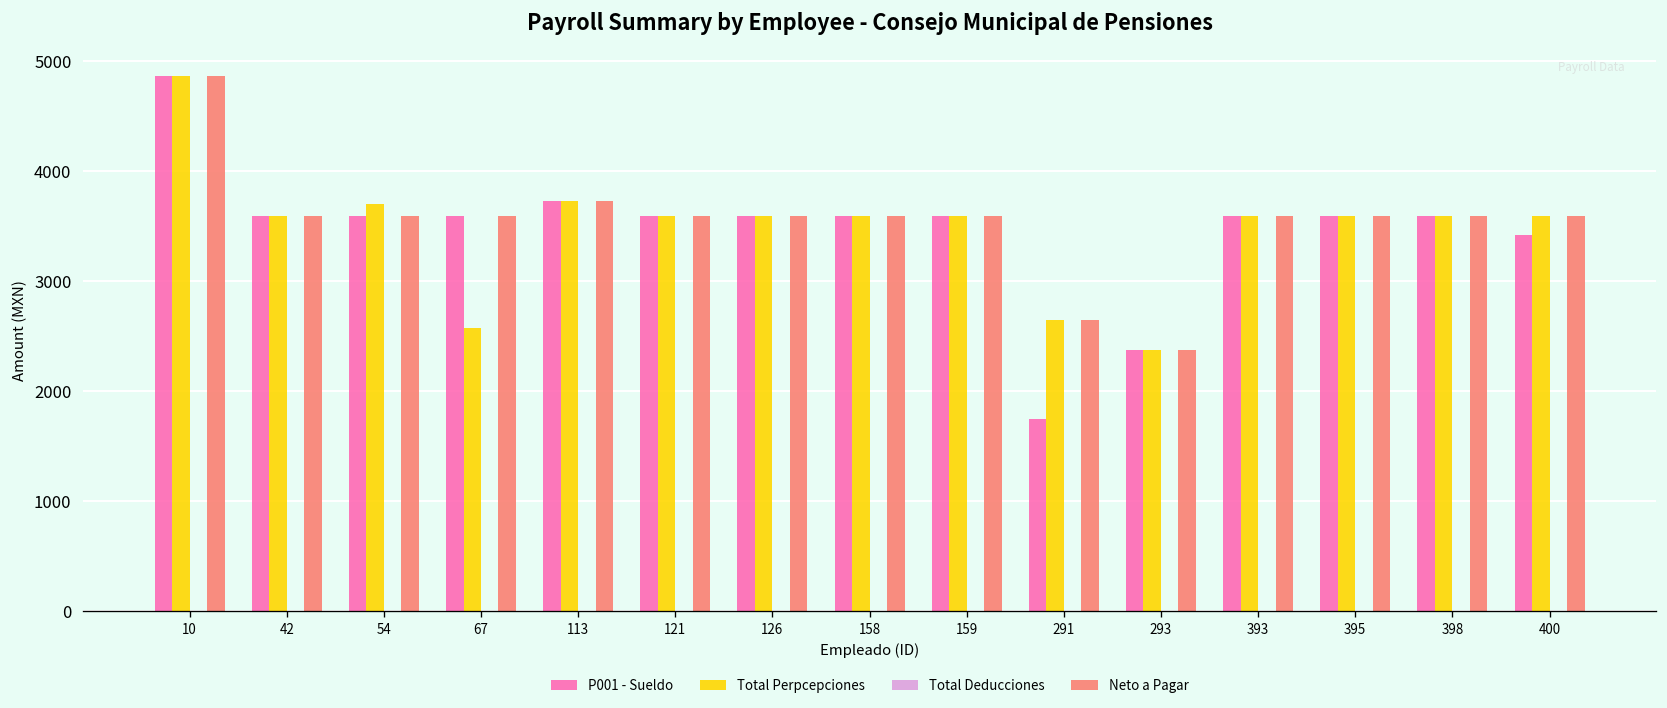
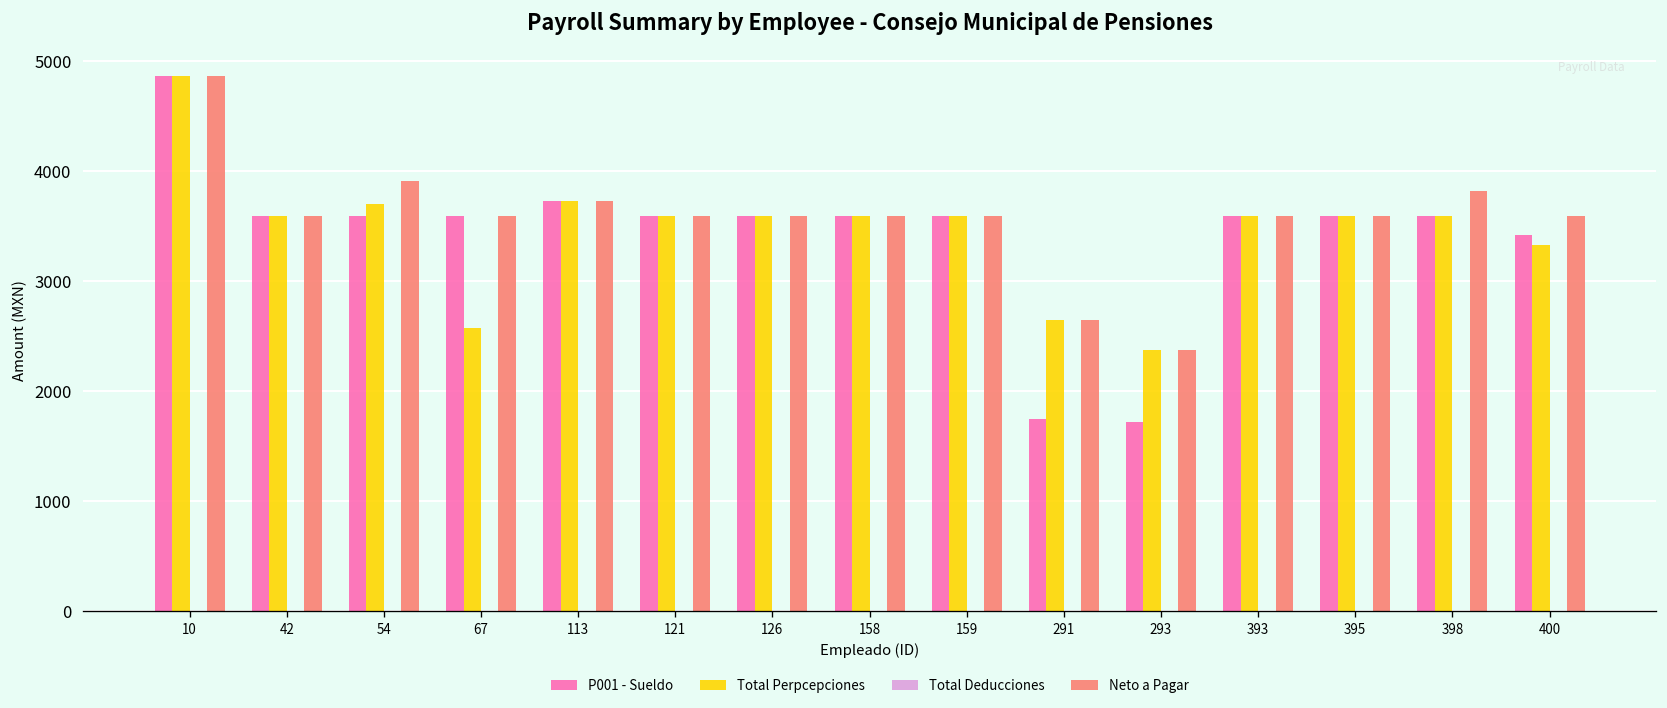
  {
    "P001 - Sueldo": {
      "10": 4900,
      "42": 3600,
      "54": 3600,
      "67": 3600,
      "113": 3700,
      "121": 3600,
      "126": 3600,
      "158": 3600,
      "159": 3600,
      "291": 1700,
-     "293": 2400,
+     "293": 1700,
      "393": 3600,
      "395": 3600,
      "398": 3600,
      "400": 3400
    },
    "Total Perpcepciones": {
      "10": 4900,
      "42": 3600,
      "54": 3700,
      "67": 2600,
      "113": 3700,
      "121": 3600,
      "126": 3600,
      "158": 3600,
      "159": 3600,
      "291": 2600,
      "293": 2400,
      "393": 3600,
      "395": 3600,
      "398": 3600,
-     "400": 3600
+     "400": 3300
    },
    "Total Deducciones": {
      "10": 0,
      "42": 0,
      "54": 0,
      "67": 0,
      "113": 0,
      "121": 0,
      "126": 0,
      "158": 0,
      "159": 0,
      "291": 0,
      "293": 0,
      "393": 0,
      "395": 0,
      "398": 0,
      "400": 0
    },
    "Neto a Pagar": {
      "10": 4900,
      "42": 3600,
-     "54": 3600,
+     "54": 3900,
      "67": 3600,
      "113": 3700,
      "121": 3600,
      "126": 3600,
      "158": 3600,
      "159": 3600,
      "291": 2600,
      "293": 2400,
      "393": 3600,
      "395": 3600,
-     "398": 3600,
+     "398": 3800,
      "400": 3600
    }
  }
